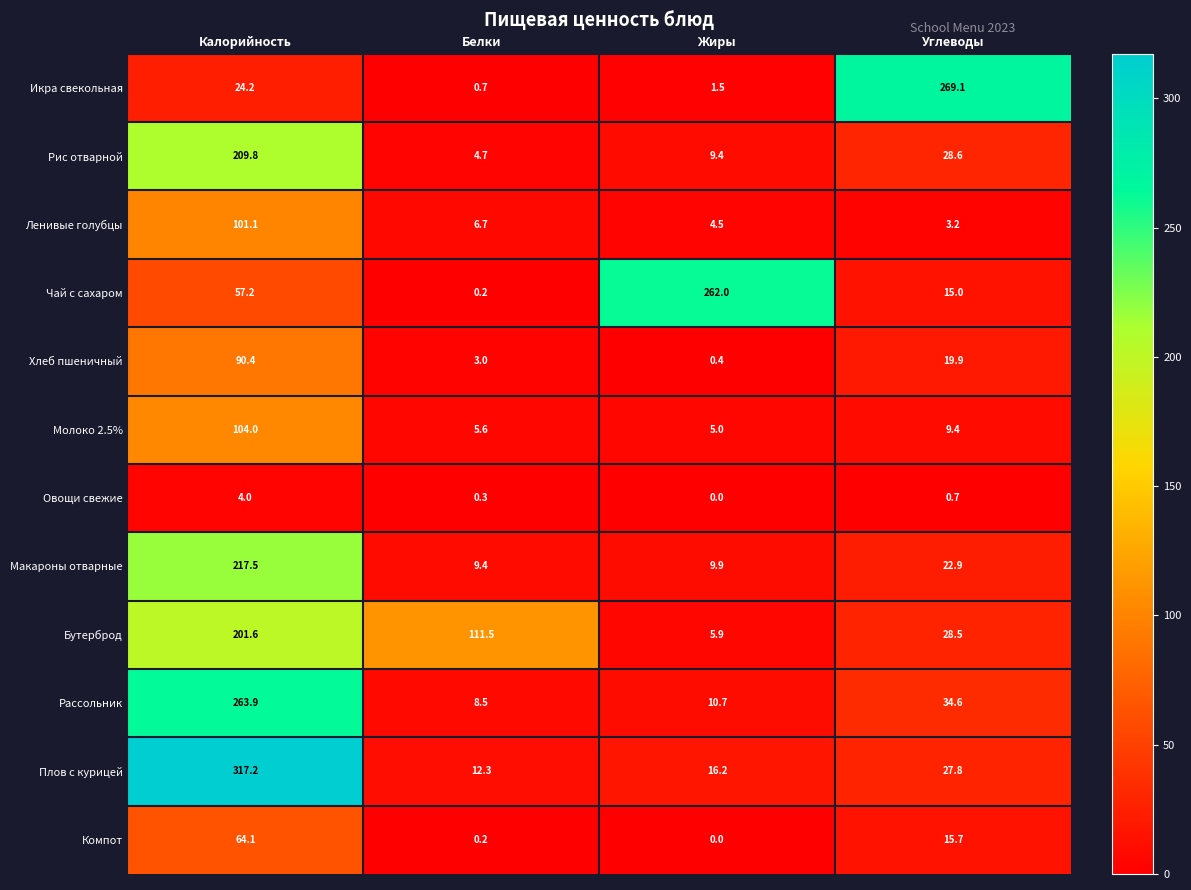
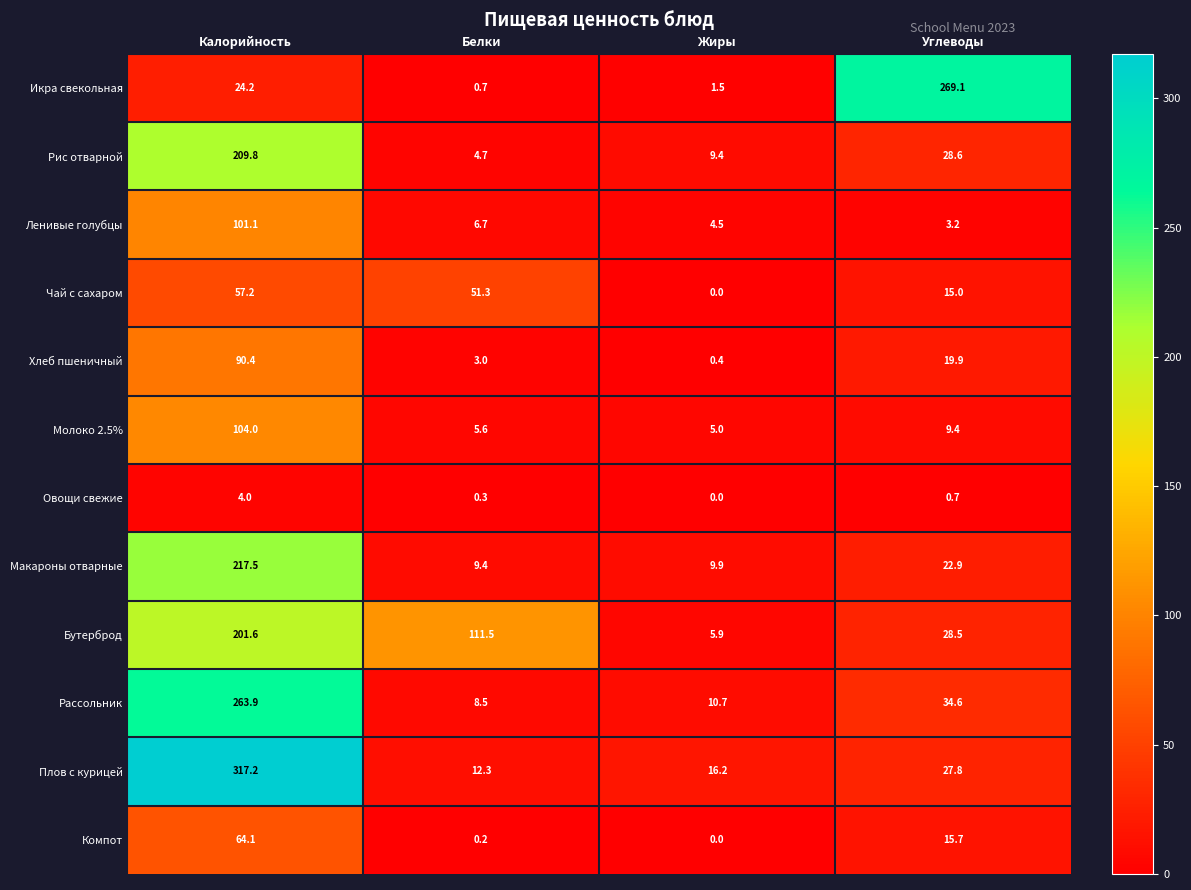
  {
    "Икра свекольная": {
      "Калорийность": 24.2,
      "Белки": 0.7,
      "Жиры": 1.5,
      "Углеводы": 269.1
    },
    "Рис отварной": {
      "Калорийность": 209.8,
      "Белки": 4.7,
      "Жиры": 9.4,
      "Углеводы": 28.6
    },
    "Ленивые голубцы": {
      "Калорийность": 101.1,
      "Белки": 6.7,
      "Жиры": 4.5,
      "Углеводы": 3.2
    },
    "Чай с сахаром": {
      "Калорийность": 57.2,
-     "Белки": 0.2,
-     "Жиры": 262.0,
+     "Белки": 51.3,
+     "Жиры": 0.0,
      "Углеводы": 15.0
    },
    "Хлеб пшеничный": {
      "Калорийность": 90.4,
      "Белки": 3.0,
      "Жиры": 0.4,
      "Углеводы": 19.9
    },
    "Молоко 2.5%": {
      "Калорийность": 104.0,
      "Белки": 5.6,
      "Жиры": 5.0,
      "Углеводы": 9.4
    },
    "Овощи свежие": {
      "Калорийность": 4.0,
      "Белки": 0.3,
      "Жиры": 0.0,
      "Углеводы": 0.7
    },
    "Макароны отварные": {
      "Калорийность": 217.5,
      "Белки": 9.4,
      "Жиры": 9.9,
      "Углеводы": 22.9
    },
    "Бутерброд": {
      "Калорийность": 201.6,
      "Белки": 111.5,
      "Жиры": 5.9,
      "Углеводы": 28.5
    },
    "Рассольник": {
      "Калорийность": 263.9,
      "Белки": 8.5,
      "Жиры": 10.7,
      "Углеводы": 34.6
    },
    "Плов с курицей": {
      "Калорийность": 317.2,
      "Белки": 12.3,
      "Жиры": 16.2,
      "Углеводы": 27.8
    },
    "Компот": {
      "Калорийность": 64.1,
      "Белки": 0.2,
      "Жиры": 0.0,
      "Углеводы": 15.7
    }
  }
